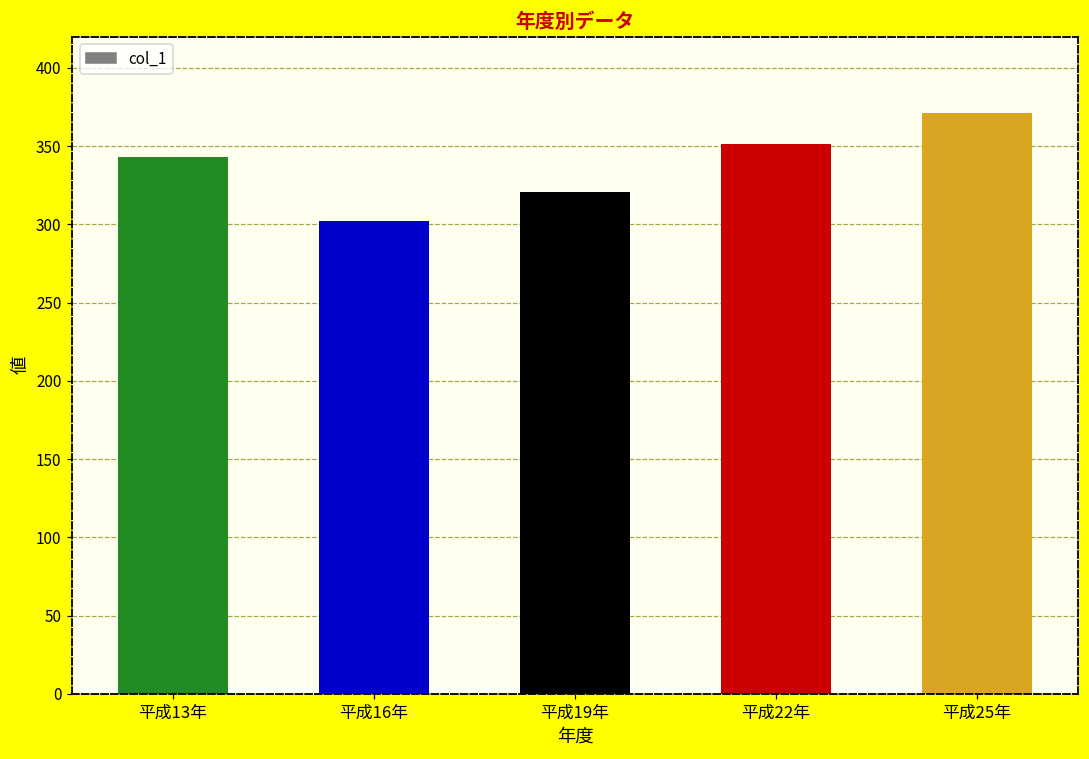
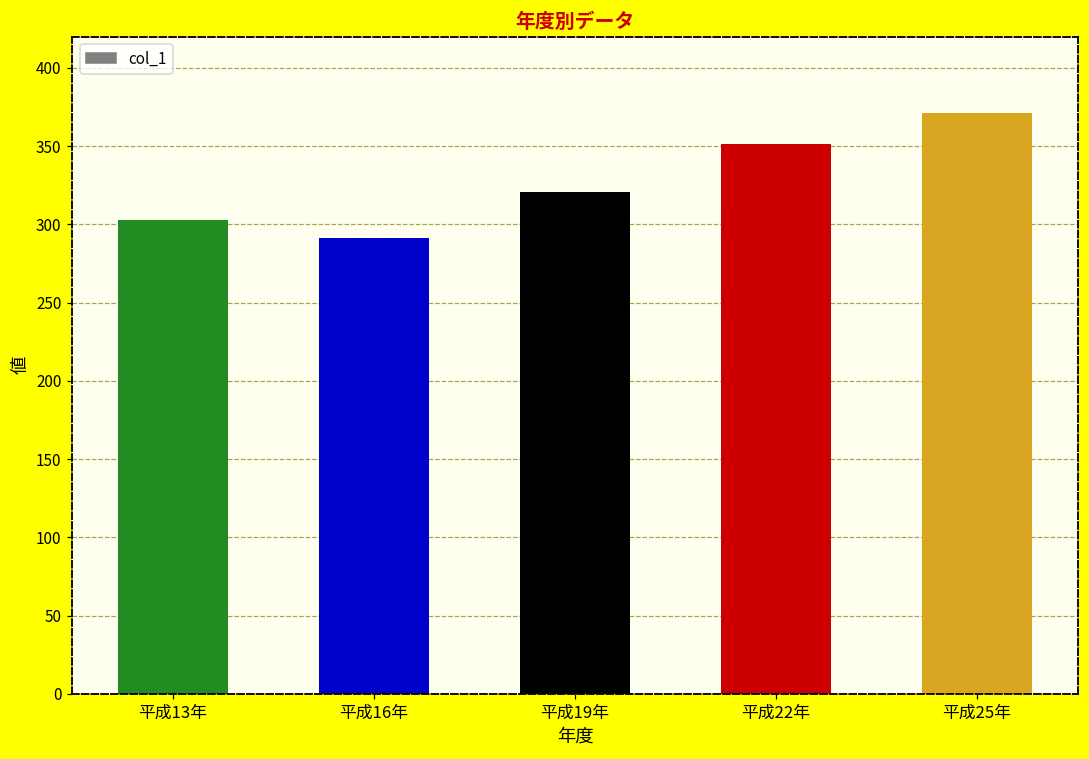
  {
-   "平成13年": 343,
-   "平成16年": 303,
+   "平成13年": 303,
+   "平成16年": 291,
    "平成19年": 321,
    "平成22年": 352,
    "平成25年": 372
  }
